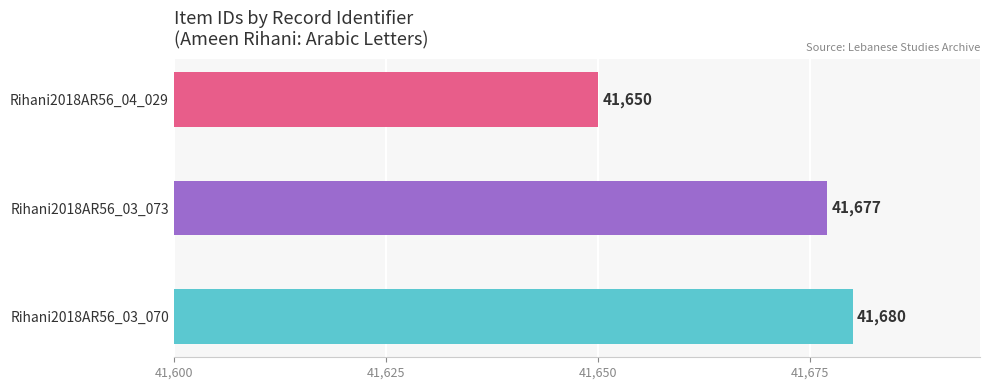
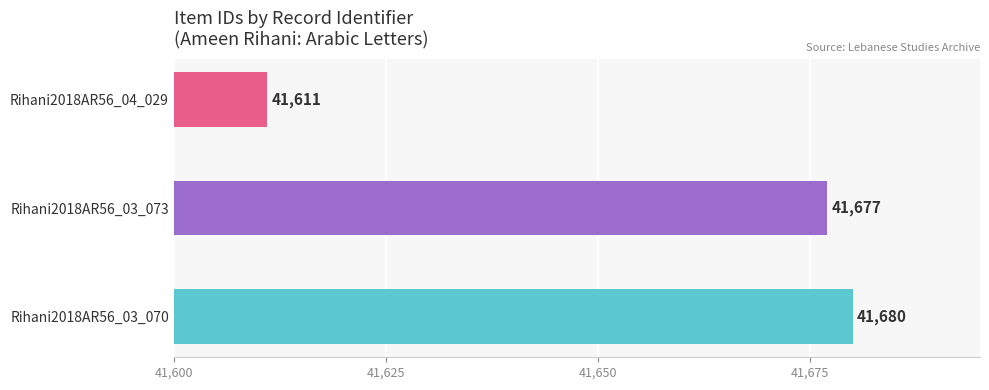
  {
-   "Rihani2018AR56_04_029": "41,650",
+   "Rihani2018AR56_04_029": "41,611",
    "Rihani2018AR56_03_073": "41,677",
    "Rihani2018AR56_03_070": "41,680"
  }
